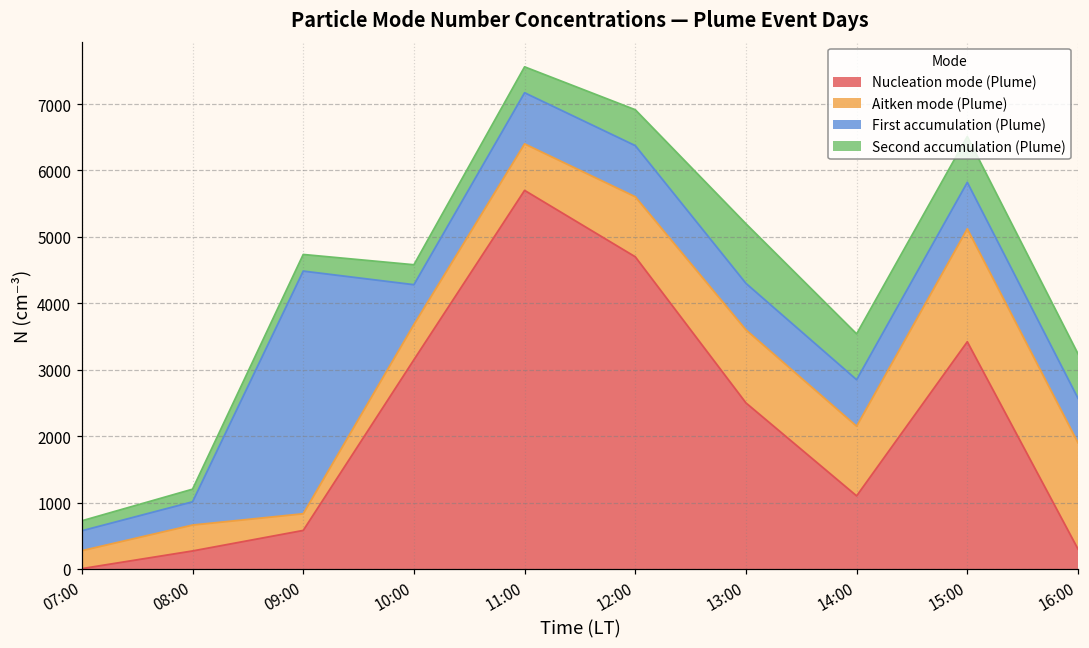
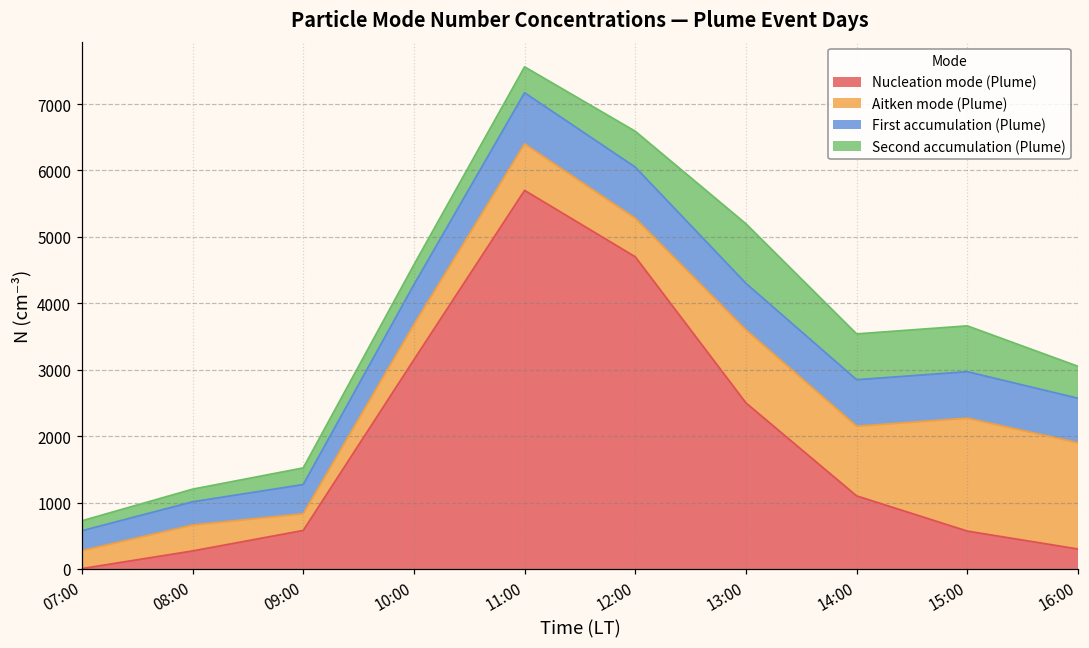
  {
    "Nucleation mode (Plume)": {
      "07:00": 0,
      "08:00": 300,
      "09:00": 600,
      "10:00": 3200,
      "11:00": 5700,
      "12:00": 4700,
      "13:00": 2500,
      "14:00": 1100,
-     "15:00": 3400,
+     "15:00": 600,
      "16:00": 300
    },
    "Aitken mode (Plume)": {
      "07:00": 300,
      "08:00": 400,
      "09:00": 300,
      "10:00": 500,
      "11:00": 700,
-     "12:00": 900,
+     "12:00": 600,
      "13:00": 1100,
      "14:00": 1000,
      "15:00": 1700,
      "16:00": 1600
    },
    "First accumulation (Plume)": {
      "07:00": 300,
      "08:00": 400,
-     "09:00": 3700,
+     "09:00": 400,
      "10:00": 600,
      "11:00": 800,
      "12:00": 800,
      "13:00": 700,
      "14:00": 700,
      "15:00": 700,
      "16:00": 700
    },
    "Second accumulation (Plume)": {
      "07:00": 200,
      "08:00": 200,
      "09:00": 300,
      "10:00": 300,
      "11:00": 400,
      "12:00": 500,
      "13:00": 900,
      "14:00": 700,
-     "16:00": 700
+     "16:00": 500
    }
  }
